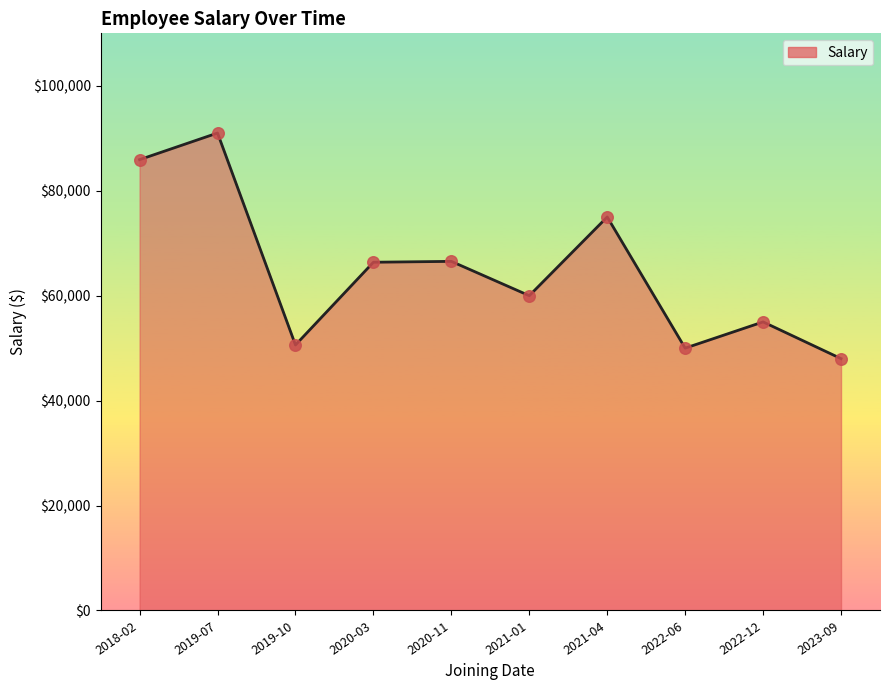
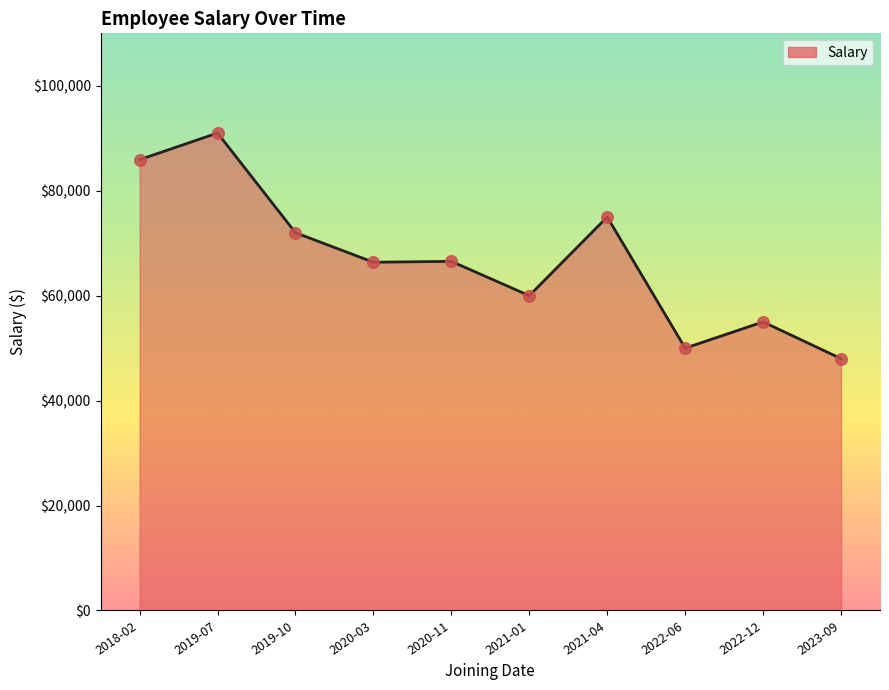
  {
    "2018-02": "$86,000",
    "2019-07": "$91,000",
-   "2019-10": "$51,000",
+   "2019-10": "$72,000",
    "2020-03": "$66,000",
    "2020-11": "$67,000",
    "2021-01": "$60,000",
    "2021-04": "$75,000",
    "2022-06": "$50,000",
    "2022-12": "$55,000",
    "2023-09": "$48,000"
  }
